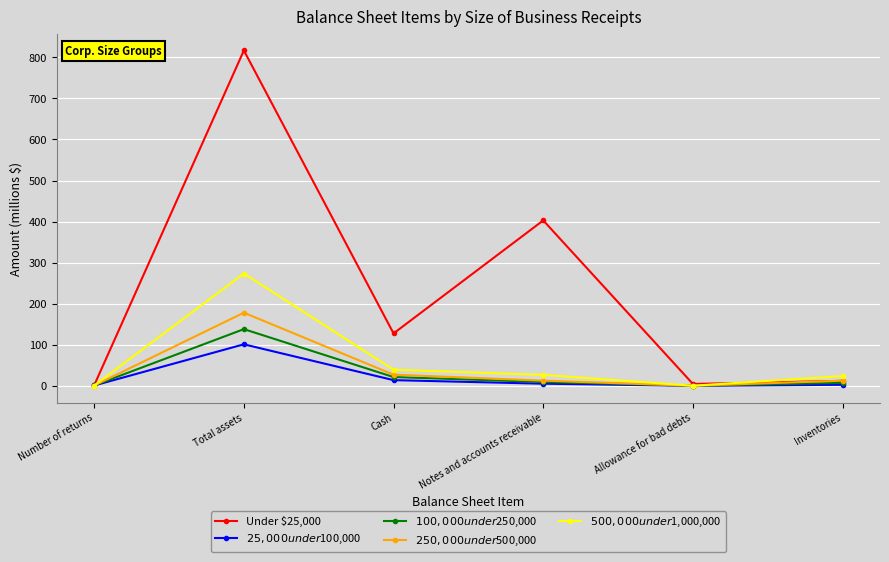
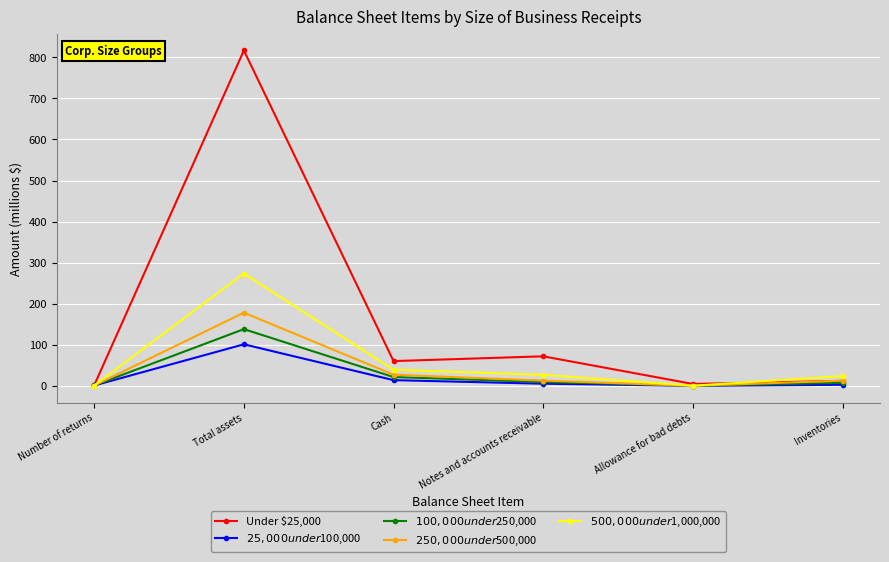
  {
    "Under $25,000": {
      "Total assets": 820,
-     "Cash": 130,
-     "Notes and accounts receivable": 400
+     "Cash": 60,
+     "Notes and accounts receivable": 70
    }
  }
